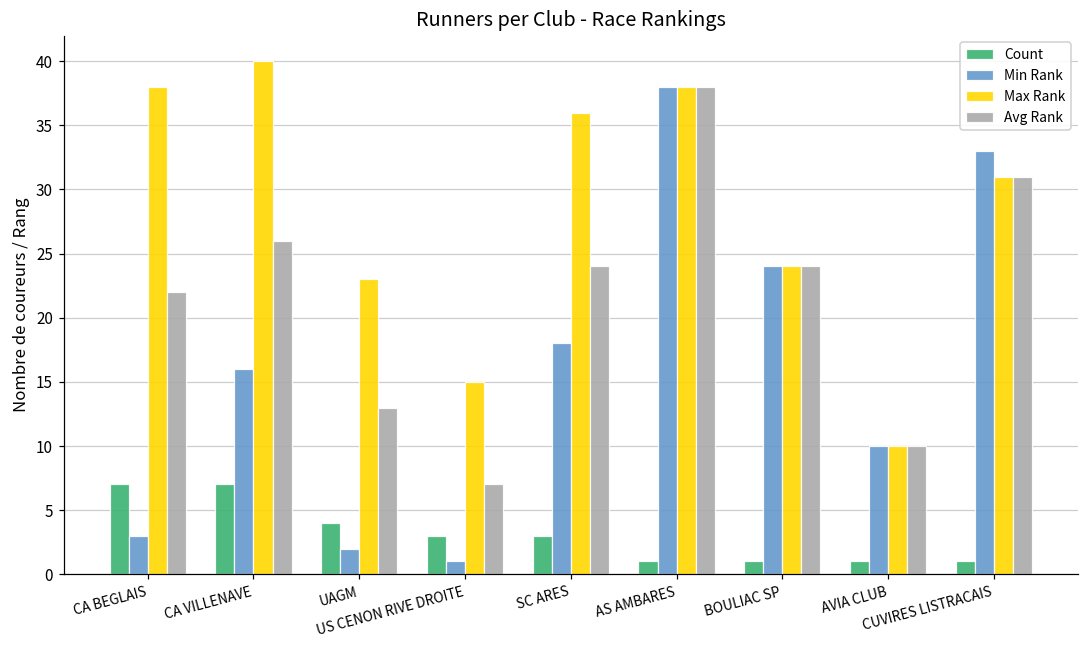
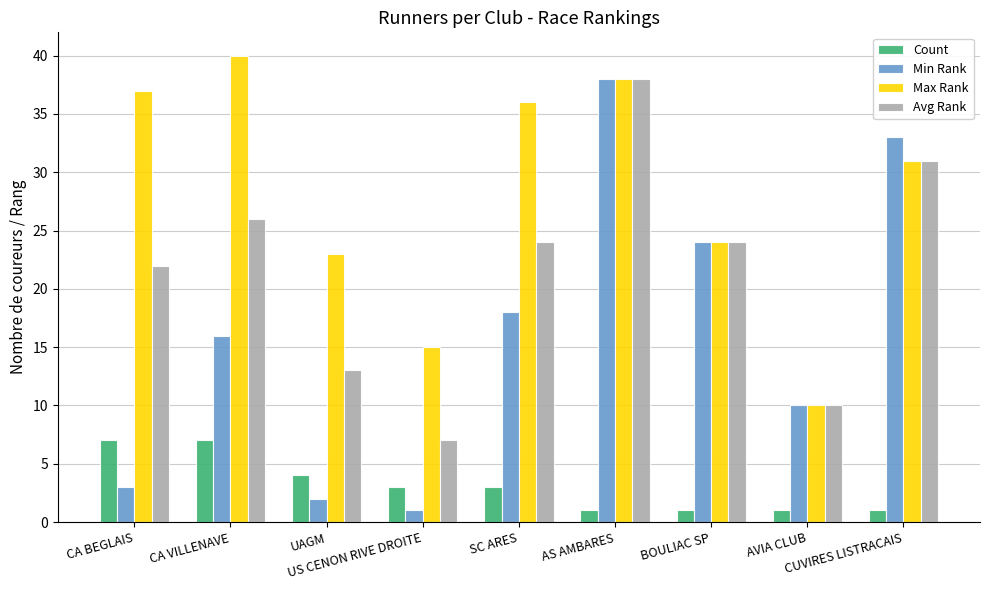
  {
    "Count": {
      "CA BEGLAIS": 7,
      "CA VILLENAVE": 7,
      "UAGM": 4,
      "US CENON RIVE DROITE": 3,
      "SC ARES": 3,
      "AS AMBARES": 1,
      "BOULIAC SP": 1,
      "AVIA CLUB": 1,
      "CUVIRES LISTRACAIS": 1
    },
    "Min Rank": {
      "CA BEGLAIS": 3,
      "CA VILLENAVE": 16,
      "UAGM": 2,
      "US CENON RIVE DROITE": 1,
      "SC ARES": 18,
      "AS AMBARES": 38,
      "BOULIAC SP": 24,
      "AVIA CLUB": 10,
      "CUVIRES LISTRACAIS": 33
    },
    "Max Rank": {
-     "CA BEGLAIS": 38,
+     "CA BEGLAIS": 37,
      "CA VILLENAVE": 40,
      "UAGM": 23,
      "US CENON RIVE DROITE": 15,
      "SC ARES": 36,
      "AS AMBARES": 38,
      "BOULIAC SP": 24,
      "AVIA CLUB": 10,
      "CUVIRES LISTRACAIS": 31
    },
    "Avg Rank": {
      "CA BEGLAIS": 22,
      "CA VILLENAVE": 26,
      "UAGM": 13,
      "US CENON RIVE DROITE": 7,
      "SC ARES": 24,
      "AS AMBARES": 38,
      "BOULIAC SP": 24,
      "AVIA CLUB": 10,
      "CUVIRES LISTRACAIS": 31
    }
  }
